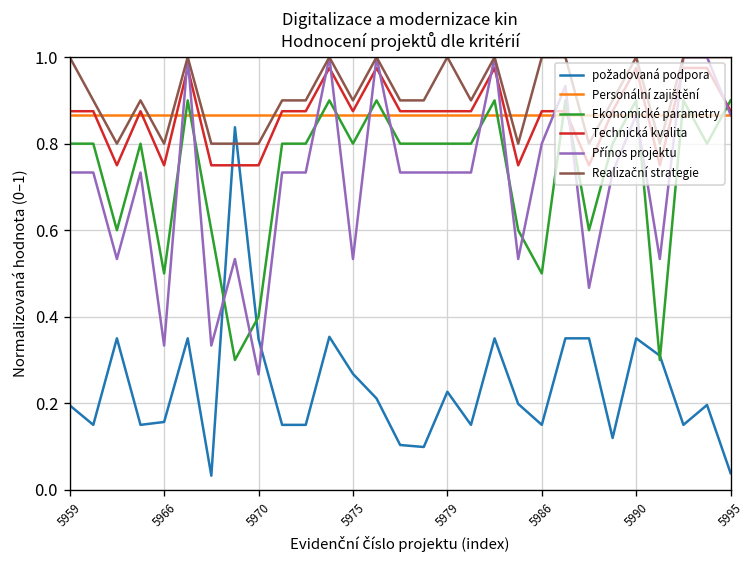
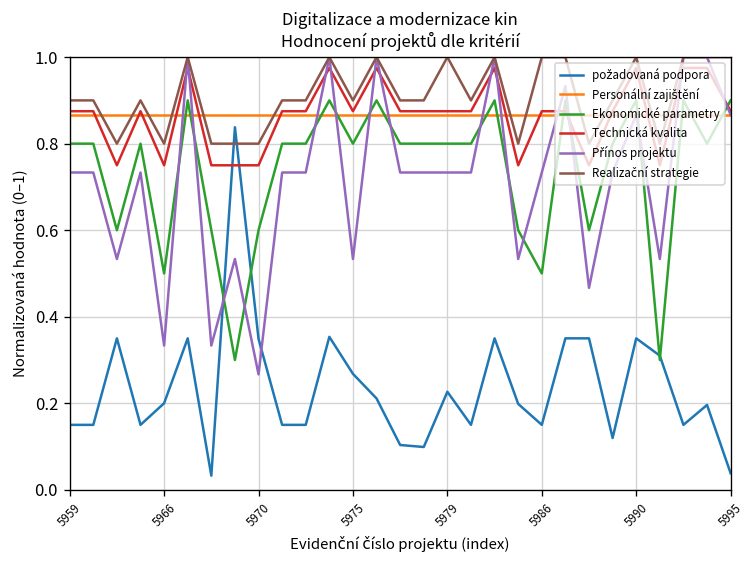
  {
    "požadovaná podpora": {
-     "5959": 0.20,
-     "5966": 0.16,
+     "5959": 0.15,
+     "5966": 0.20,
      "5970": 0.35,
      "5975": 0.27,
      "5979": 0.23,
      "5986": 0.15,
      "5990": 0.35,
      "5995": 0.04
    },
    "Personální zajištění": {
      "5959": 0.87,
      "5966": 0.87,
      "5970": 0.87,
      "5975": 0.87,
      "5979": 0.87,
      "5986": 0.87
    },
    "Ekonomické parametry": {
      "5959": 0.80,
      "5966": 0.50,
-     "5970": 0.40,
+     "5970": 0.60,
      "5975": 0.80,
      "5979": 0.80,
      "5986": 0.50,
      "5995": 0.90
    },
    "Technická kvalita": {
      "5959": 0.88,
      "5966": 0.75,
      "5970": 0.75,
      "5975": 0.88,
      "5979": 0.88,
      "5986": 0.88,
      "5995": 0.88
    },
    "Přínos projektu": {
      "5959": 0.73,
      "5966": 0.33,
      "5970": 0.27,
      "5975": 0.53,
      "5979": 0.73,
-     "5986": 0.80
+     "5986": 0.73
    },
    "Realizační strategie": {
-     "5959": 1.00,
+     "5959": 0.90,
      "5966": 0.80,
      "5970": 0.80,
      "5975": 0.90,
      "5979": 1.00,
      "5986": 1.00,
      "5990": 1.00,
      "5995": 1.00
    }
  }
